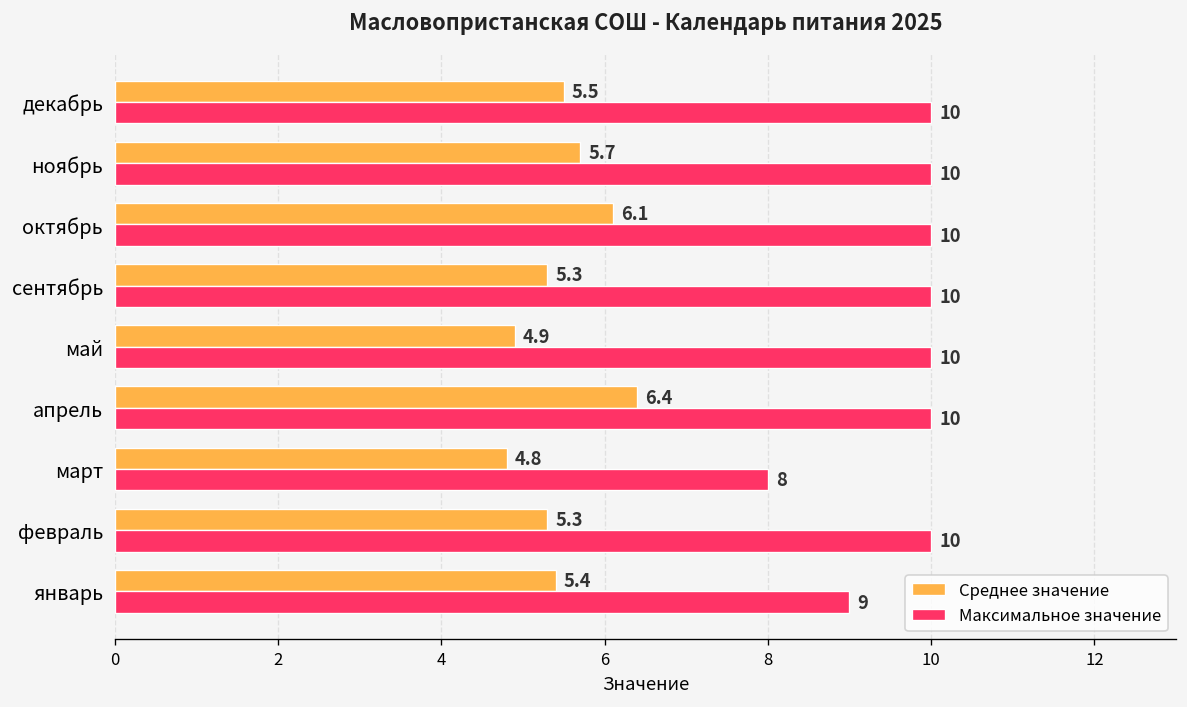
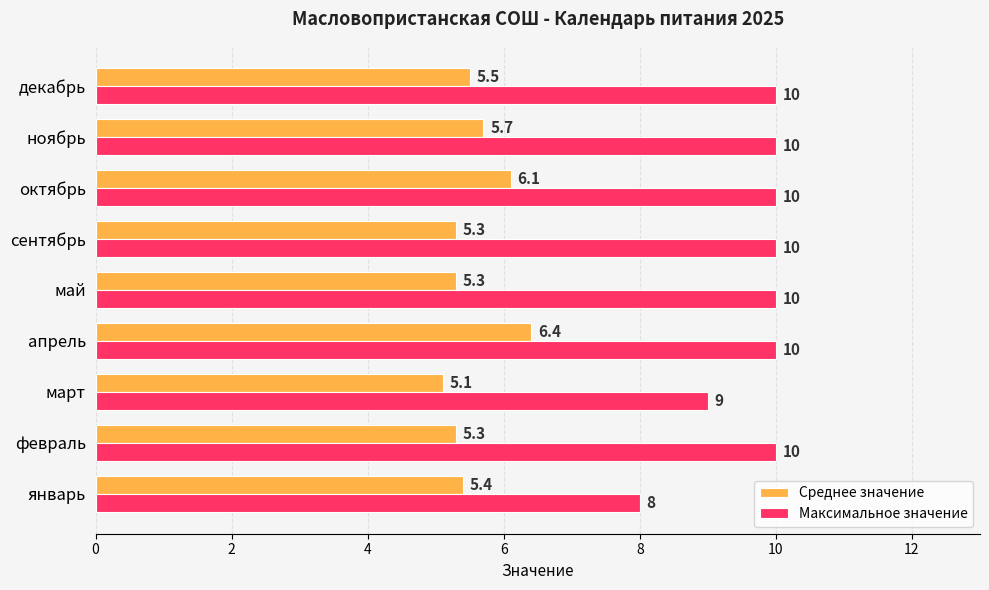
  {
    "Среднее значение": {
      "декабрь": 5.5,
      "ноябрь": 5.7,
      "октябрь": 6.1,
      "сентябрь": 5.3,
-     "май": 4.9,
+     "май": 5.3,
      "апрель": 6.4,
-     "март": 4.8,
+     "март": 5.1,
      "февраль": 5.3,
      "январь": 5.4
    },
    "Максимальное значение": {
      "декабрь": 10,
      "ноябрь": 10,
      "октябрь": 10,
      "сентябрь": 10,
      "май": 10,
      "апрель": 10,
-     "март": 8,
+     "март": 9,
      "февраль": 10,
-     "январь": 9
+     "январь": 8
    }
  }
